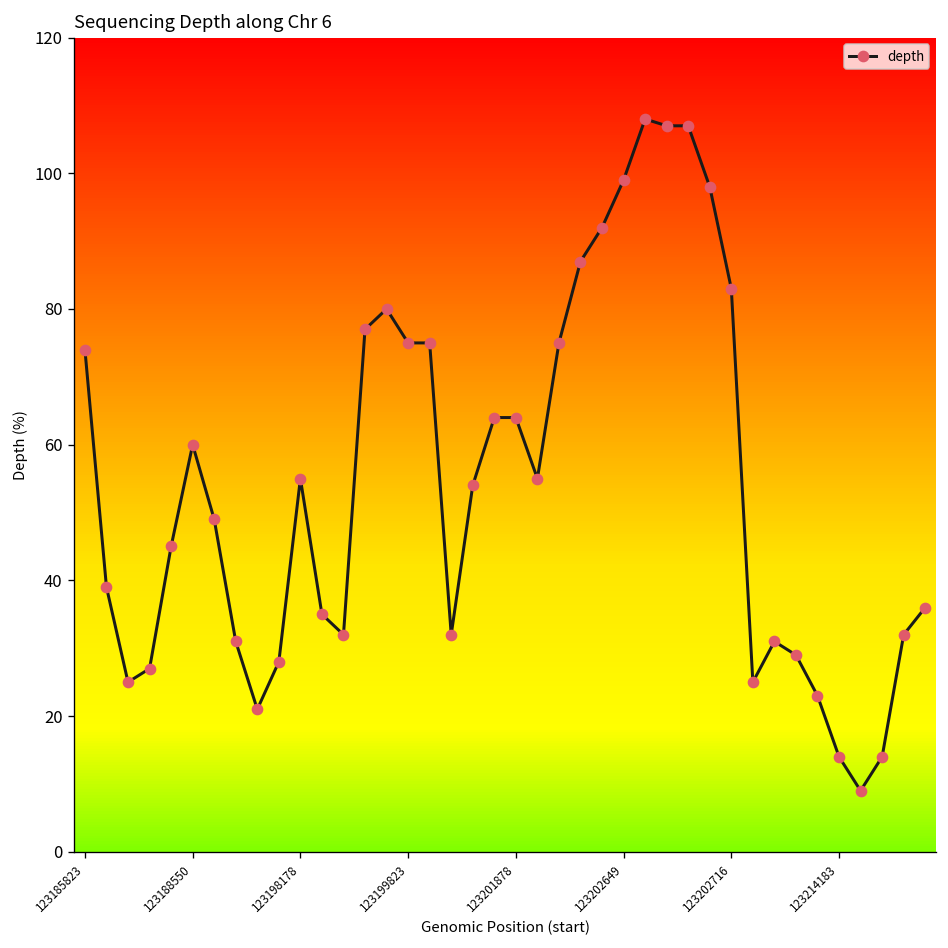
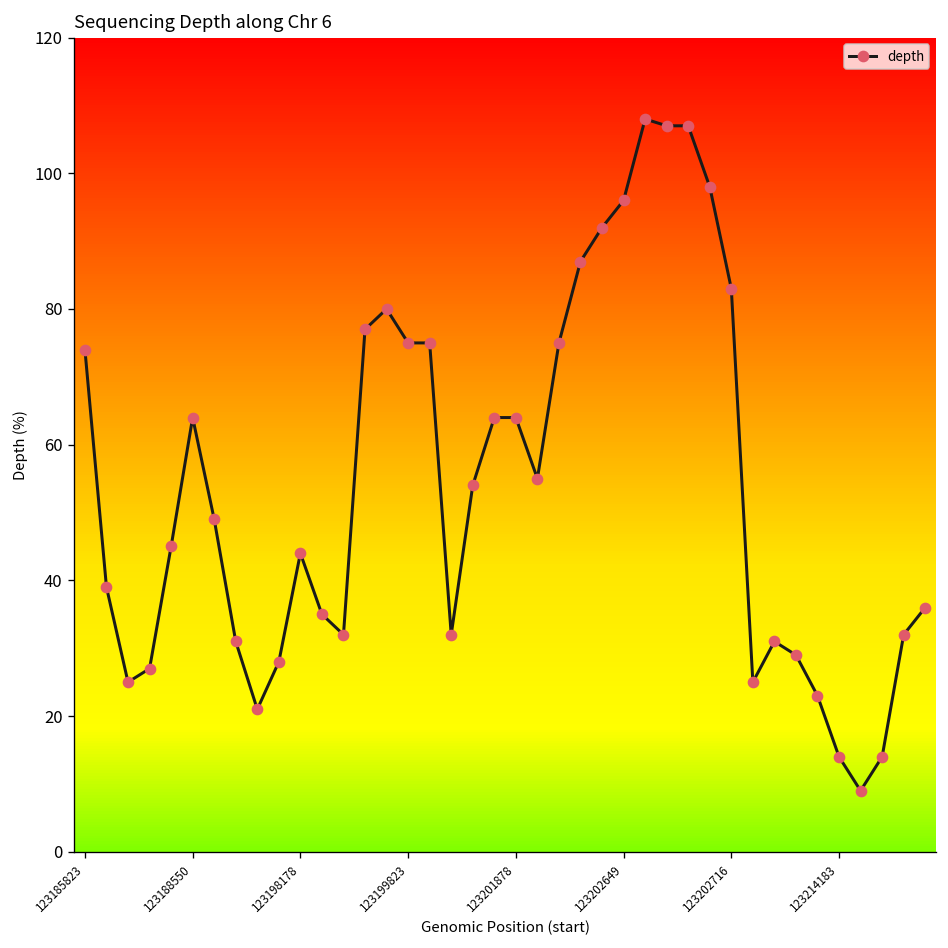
  {
    "123185823": 74,
-   "123188550": 60,
-   "123198178": 55,
+   "123188550": 64,
+   "123198178": 44,
    "123199823": 75,
    "123201878": 64,
-   "123202649": 99,
+   "123202649": 96,
    "123202716": 83,
    "123214183": 14
  }
